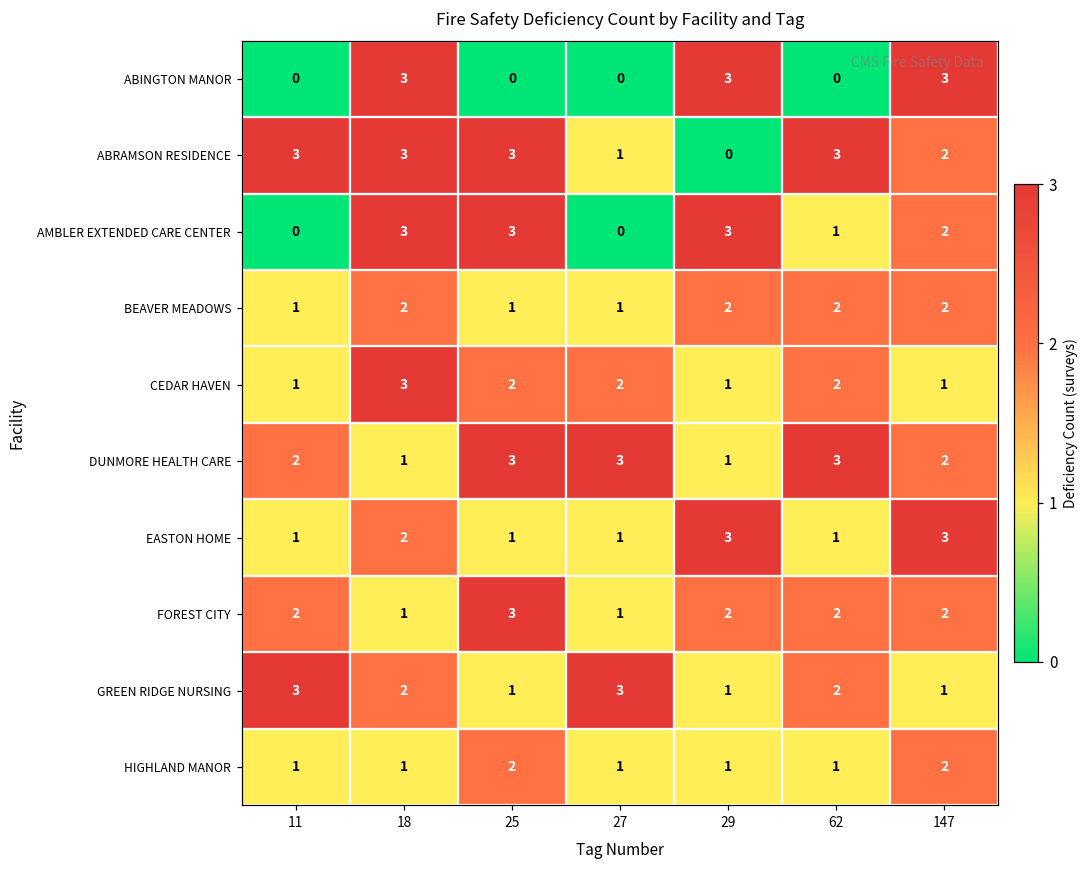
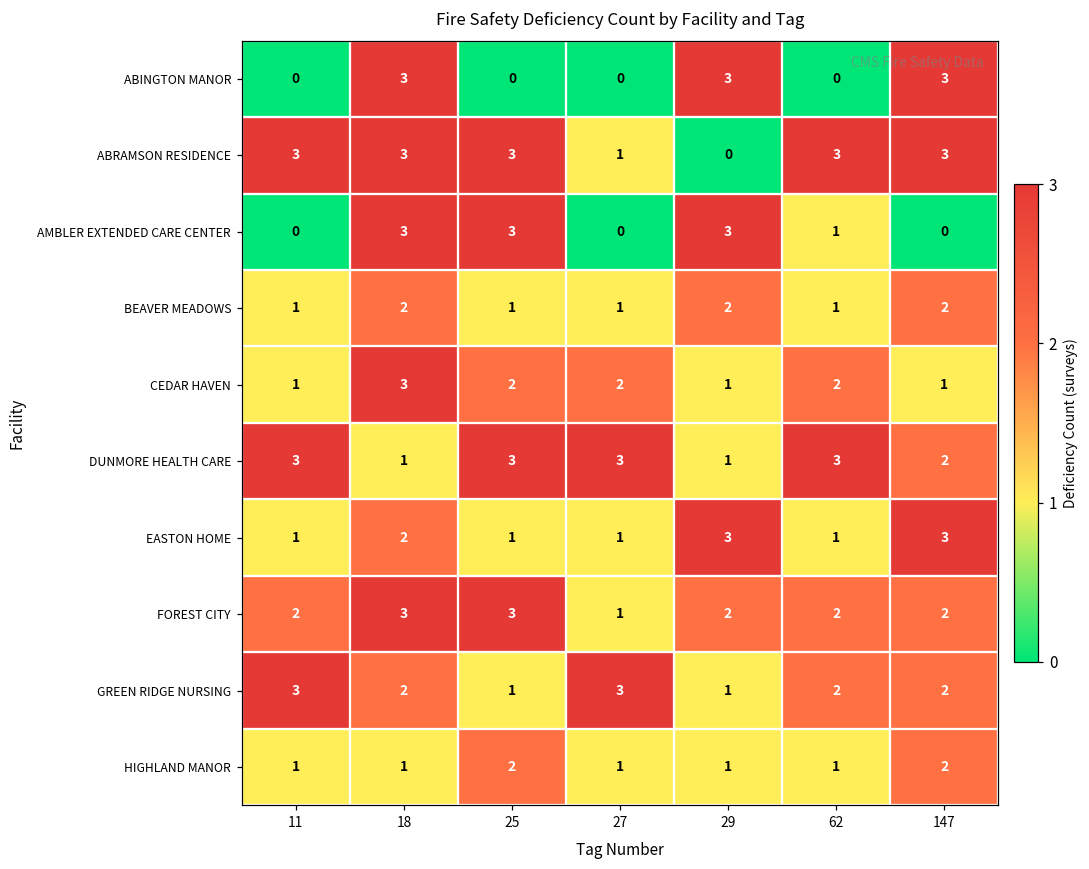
  {
    "ABINGTON MANOR": {
      "11": 0,
      "18": 3,
      "25": 0,
      "27": 0,
      "29": 3,
      "62": 0
    },
    "ABRAMSON RESIDENCE": {
      "11": 3,
      "18": 3,
      "25": 3,
      "27": 1,
      "29": 0,
      "62": 3,
-     "147": 2
+     "147": 3
    },
    "AMBLER EXTENDED CARE CENTER": {
      "11": 0,
      "18": 3,
      "25": 3,
      "27": 0,
      "29": 3,
      "62": 1,
-     "147": 2
+     "147": 0
    },
    "BEAVER MEADOWS": {
      "11": 1,
      "18": 2,
      "25": 1,
      "27": 1,
      "29": 2,
-     "62": 2,
+     "62": 1,
      "147": 2
    },
    "CEDAR HAVEN": {
      "11": 1,
      "18": 3,
      "25": 2,
      "27": 2,
      "29": 1,
      "62": 2,
      "147": 1
    },
    "DUNMORE HEALTH CARE": {
-     "11": 2,
+     "11": 3,
      "18": 1,
      "25": 3,
      "27": 3,
      "29": 1,
      "62": 3,
      "147": 2
    },
    "EASTON HOME": {
      "11": 1,
      "18": 2,
      "25": 1,
      "27": 1,
      "29": 3,
      "62": 1,
      "147": 3
    },
    "FOREST CITY": {
      "11": 2,
-     "18": 1,
+     "18": 3,
      "25": 3,
      "27": 1,
      "29": 2,
      "62": 2,
      "147": 2
    },
    "GREEN RIDGE NURSING": {
      "11": 3,
      "18": 2,
      "25": 1,
      "27": 3,
      "29": 1,
      "62": 2,
-     "147": 1
+     "147": 2
    },
    "HIGHLAND MANOR": {
      "11": 1,
      "18": 1,
      "25": 2,
      "27": 1,
      "29": 1,
      "62": 1,
      "147": 2
    }
  }
